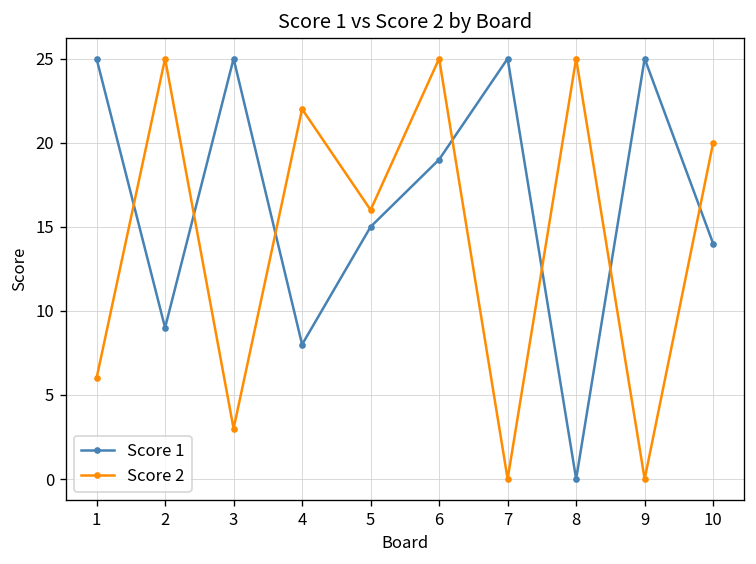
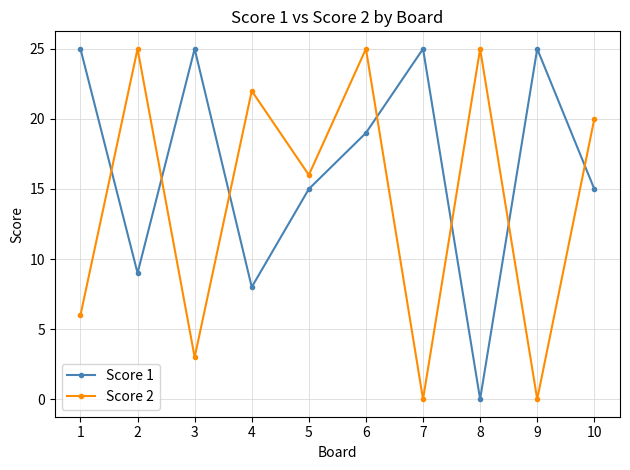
  {
    "Score 1": {
      "1": 25,
      "2": 9,
      "3": 25,
      "4": 8,
      "5": 15,
      "6": 19,
      "7": 25,
      "8": 0,
      "9": 25,
-     "10": 14
+     "10": 15
    },
    "Score 2": {
      "1": 6,
      "2": 25,
      "3": 3,
      "4": 22,
      "5": 16,
      "6": 25,
      "7": 0,
      "8": 25,
      "9": 0,
      "10": 20
    }
  }
